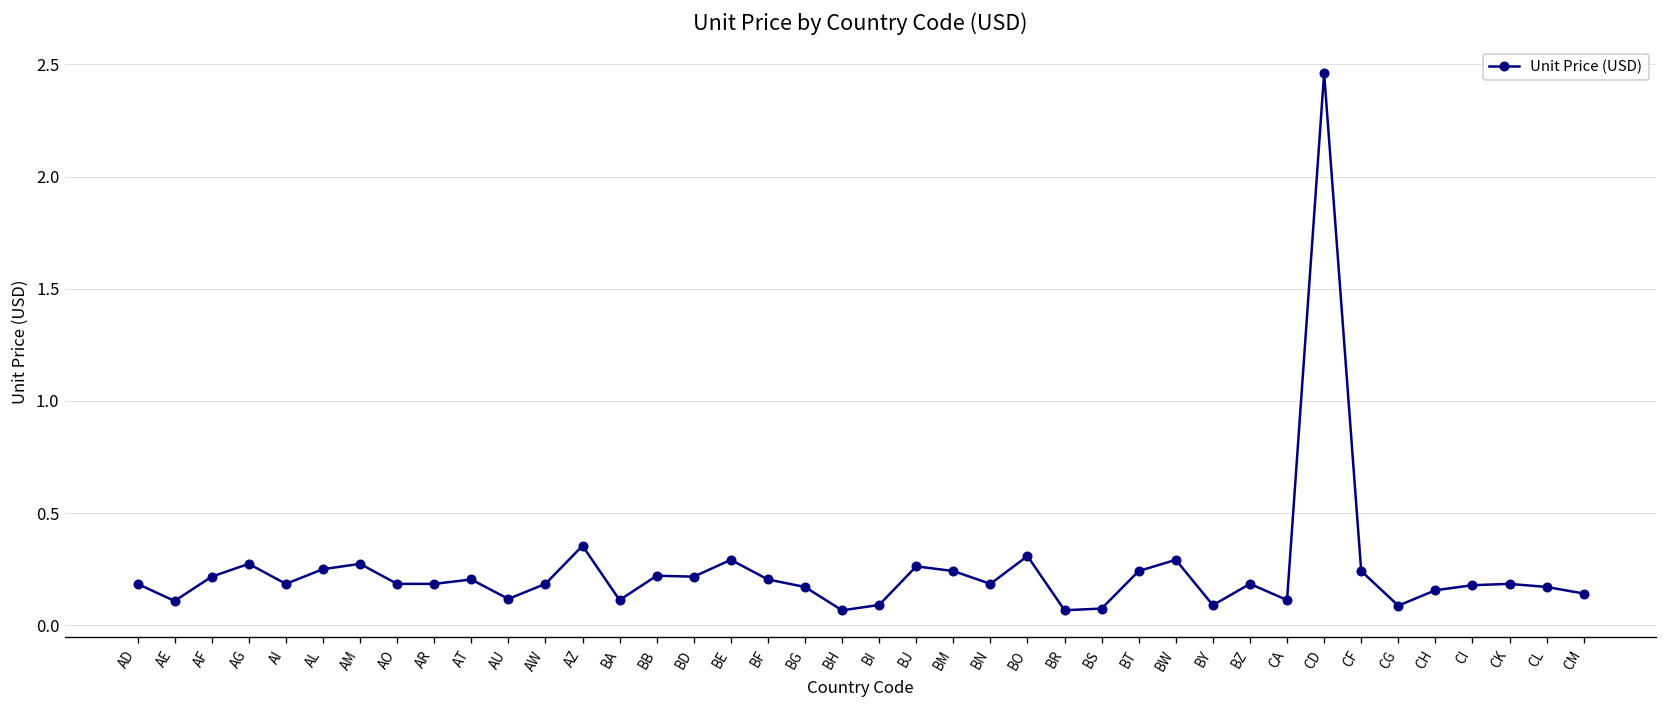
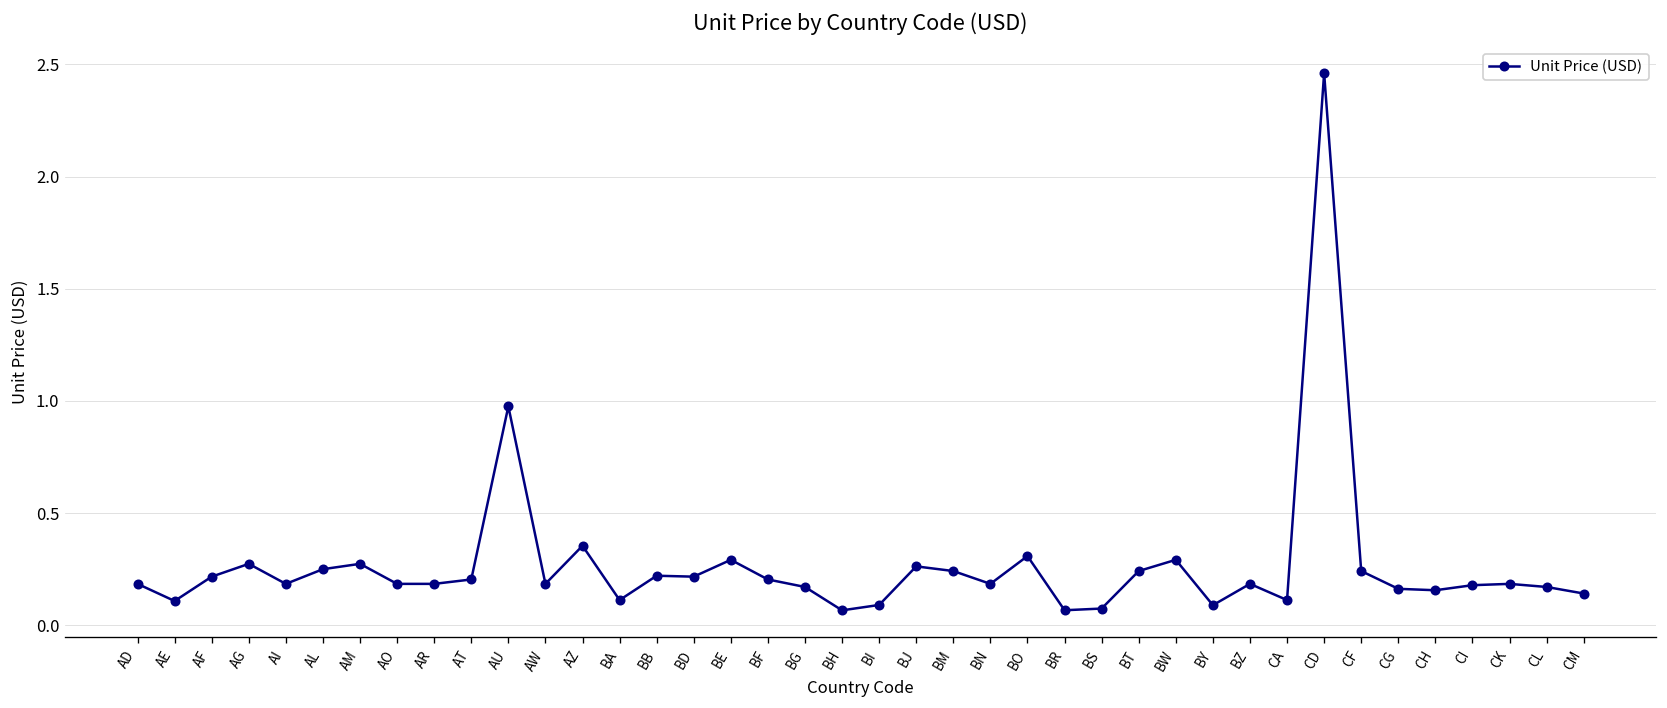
  {
    "AD": 0.18,
    "AE": 0.11,
    "AF": 0.22,
    "AG": 0.27,
    "AI": 0.18,
    "AL": 0.25,
    "AM": 0.27,
    "AO": 0.18,
    "AR": 0.18,
    "AT": 0.20,
-   "AU": 0.12,
+   "AU": 0.98,
    "AW": 0.18,
    "AZ": 0.35,
    "BA": 0.11,
    "BB": 0.22,
    "BD": 0.22,
    "BE": 0.29,
    "BF": 0.20,
    "BG": 0.17,
    "BH": 0.07,
    "BI": 0.09,
    "BJ": 0.26,
    "BM": 0.24,
    "BN": 0.18,
    "BO": 0.31,
    "BR": 0.07,
    "BS": 0.07,
    "BT": 0.24,
    "BW": 0.29,
    "BY": 0.09,
    "BZ": 0.18,
    "CA": 0.11,
    "CD": 2.46,
    "CF": 0.24,
-   "CG": 0.09,
+   "CG": 0.16,
    "CH": 0.16,
    "CI": 0.18,
    "CK": 0.18,
    "CL": 0.17,
    "CM": 0.14
  }
